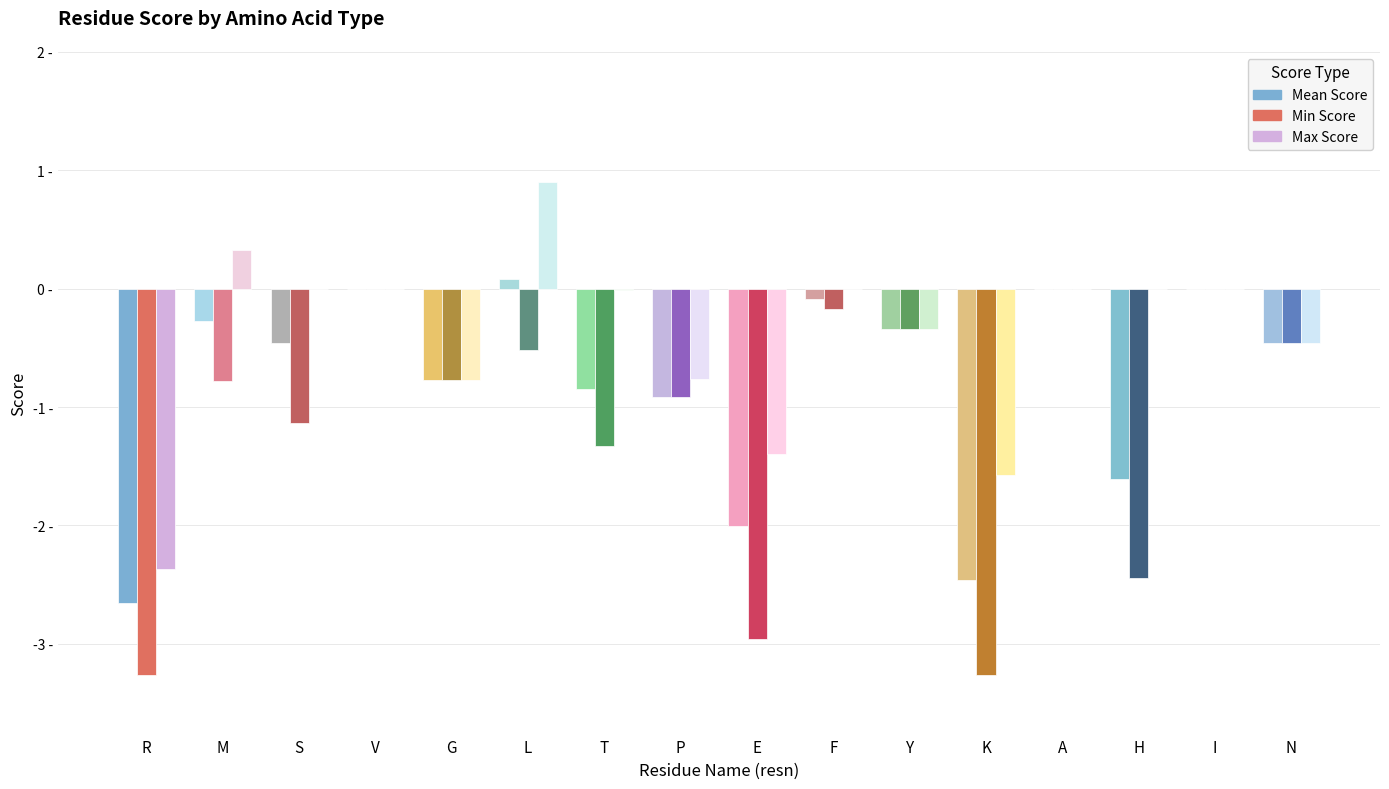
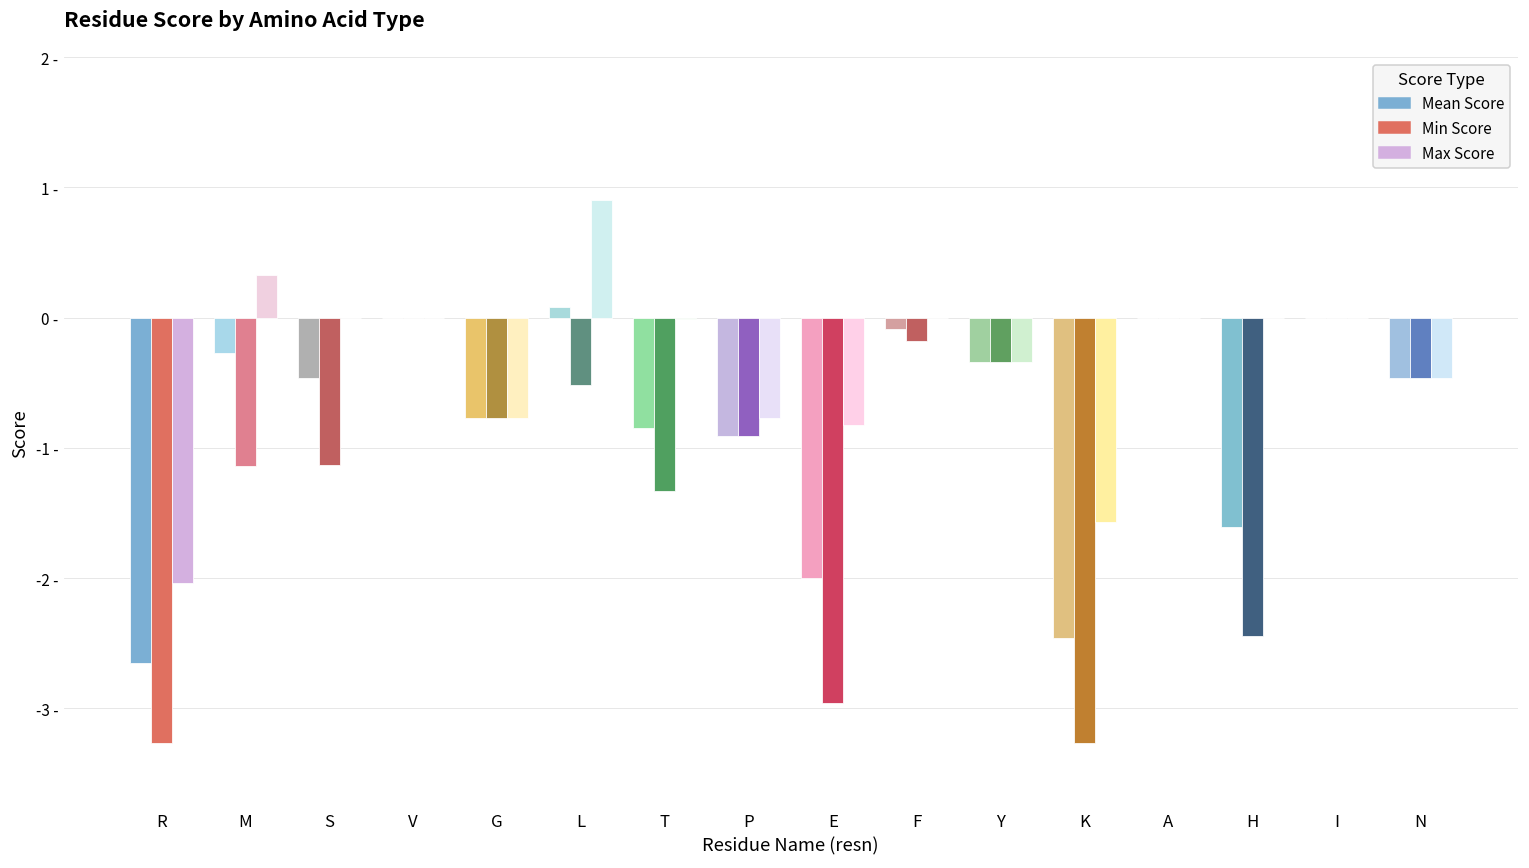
  {
    "Mean Score": {
      "R": "-2.65 -",
      "M": "-0.27 -",
      "S": "-0.46 -",
      "V": "0.00 -",
      "G": "-0.77 -",
      "L": "0.08 -",
      "T": "-0.85 -",
      "P": "-0.91 -",
      "E": "-2.00 -",
      "F": "-0.09 -",
      "Y": "-0.34 -",
      "K": "-2.46 -",
      "A": "0.00 -",
      "H": "-1.61 -",
      "I": "0.00 -",
      "N": "-0.46 -"
    },
    "Min Score": {
      "R": "-3.27 -",
-     "M": "-0.78 -",
+     "M": "-1.14 -",
      "S": "-1.13 -",
      "V": "0.00 -",
      "G": "-0.77 -",
      "L": "-0.52 -",
      "T": "-1.33 -",
      "P": "-0.91 -",
      "E": "-2.96 -",
      "F": "-0.18 -",
      "Y": "-0.34 -",
      "K": "-3.27 -",
      "A": "0.00 -",
      "H": "-2.44 -",
      "I": "0.00 -",
      "N": "-0.46 -"
    },
    "Max Score": {
-     "R": "-2.37 -",
+     "R": "-2.04 -",
      "M": "0.33 -",
      "S": "0.00 -",
      "V": "0.00 -",
      "G": "-0.77 -",
      "L": "0.90 -",
      "P": "-0.77 -",
-     "E": "-1.40 -",
+     "E": "-0.82 -",
      "F": "0.00 -",
      "Y": "-0.34 -",
      "K": "-1.57 -",
      "A": "0.00 -",
      "H": "0.00 -",
      "I": "0.00 -",
      "N": "-0.46 -"
    }
  }
